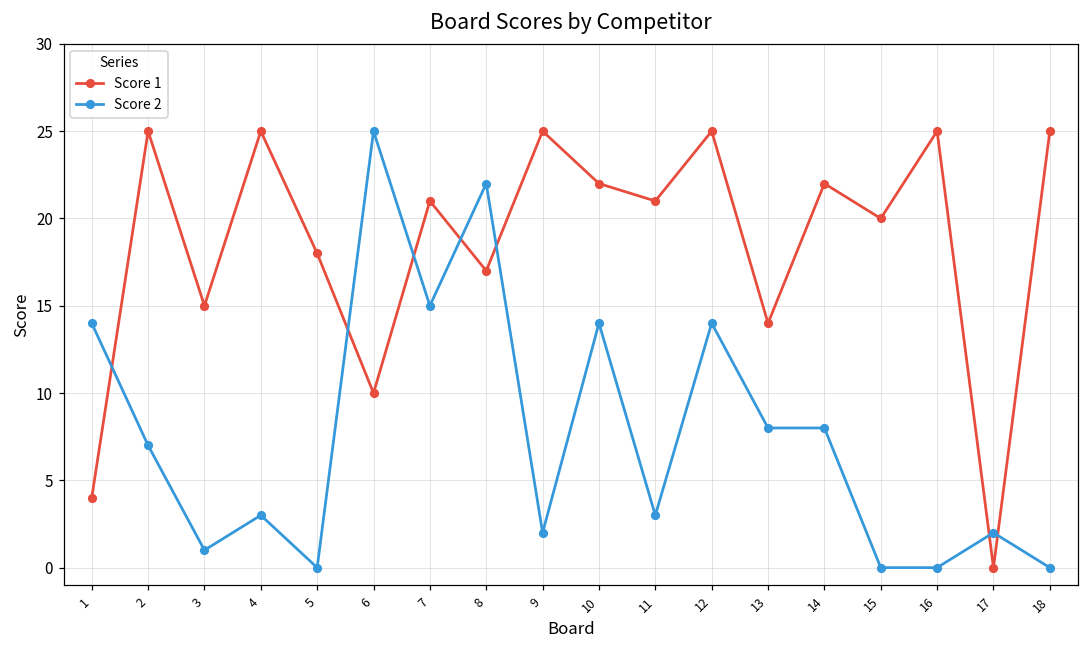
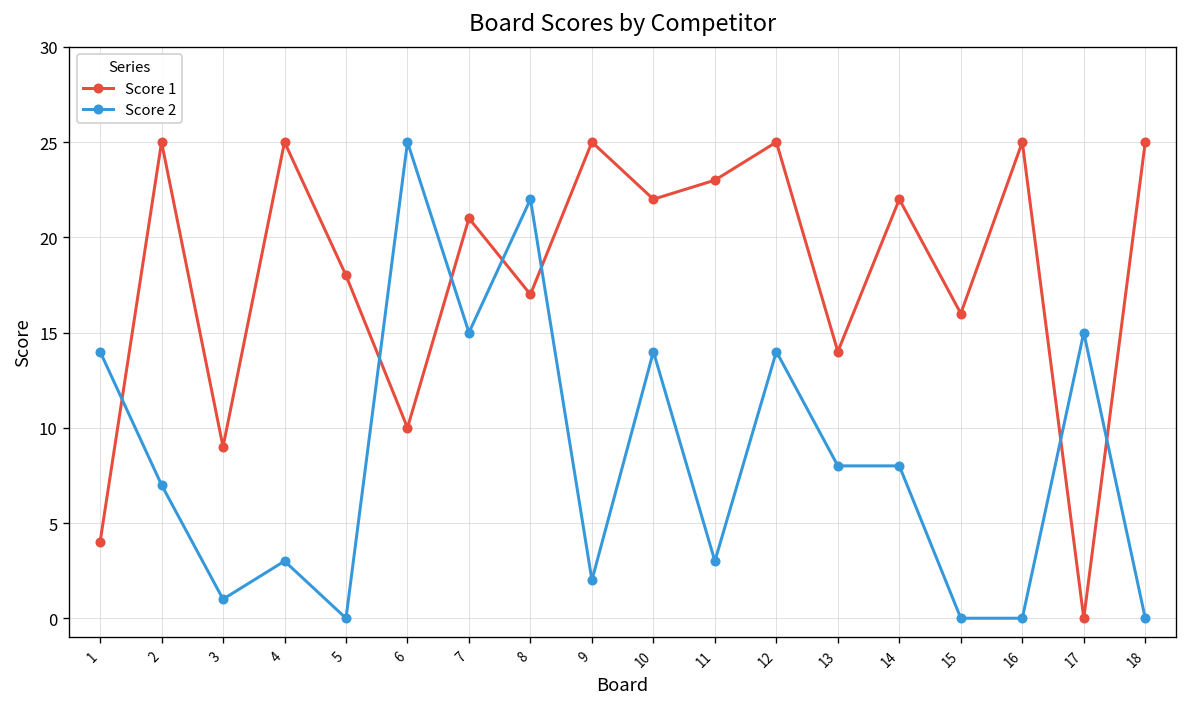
  {
    "Score 1": {
      "1": 4,
      "2": 25,
-     "3": 15,
+     "3": 9,
      "4": 25,
      "5": 18,
      "6": 10,
      "7": 21,
      "8": 17,
      "9": 25,
      "10": 22,
-     "11": 21,
+     "11": 23,
      "12": 25,
      "13": 14,
      "14": 22,
-     "15": 20,
+     "15": 16,
      "16": 25,
      "17": 0,
      "18": 25
    },
    "Score 2": {
      "1": 14,
      "2": 7,
      "3": 1,
      "4": 3,
      "5": 0,
      "6": 25,
      "7": 15,
      "8": 22,
      "9": 2,
      "10": 14,
      "11": 3,
      "12": 14,
      "13": 8,
      "14": 8,
      "15": 0,
      "16": 0,
-     "17": 2,
+     "17": 15,
      "18": 0
    }
  }
